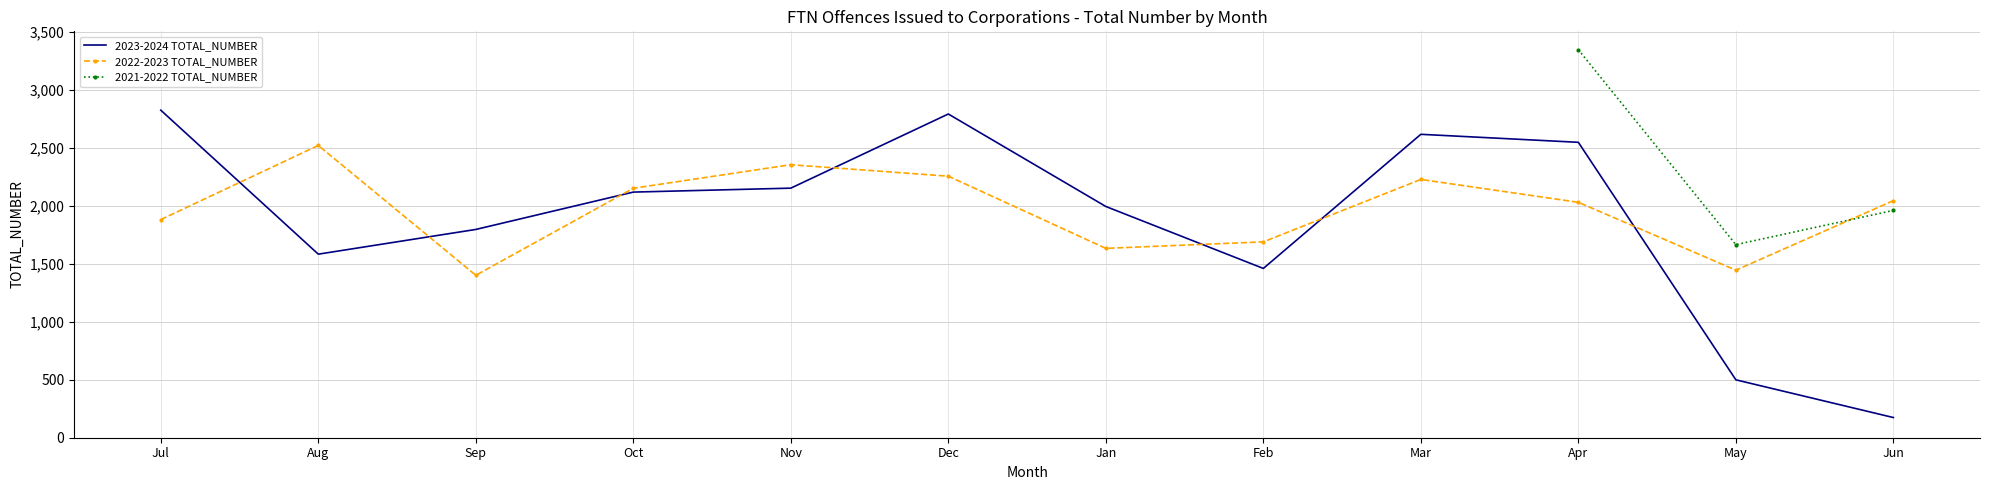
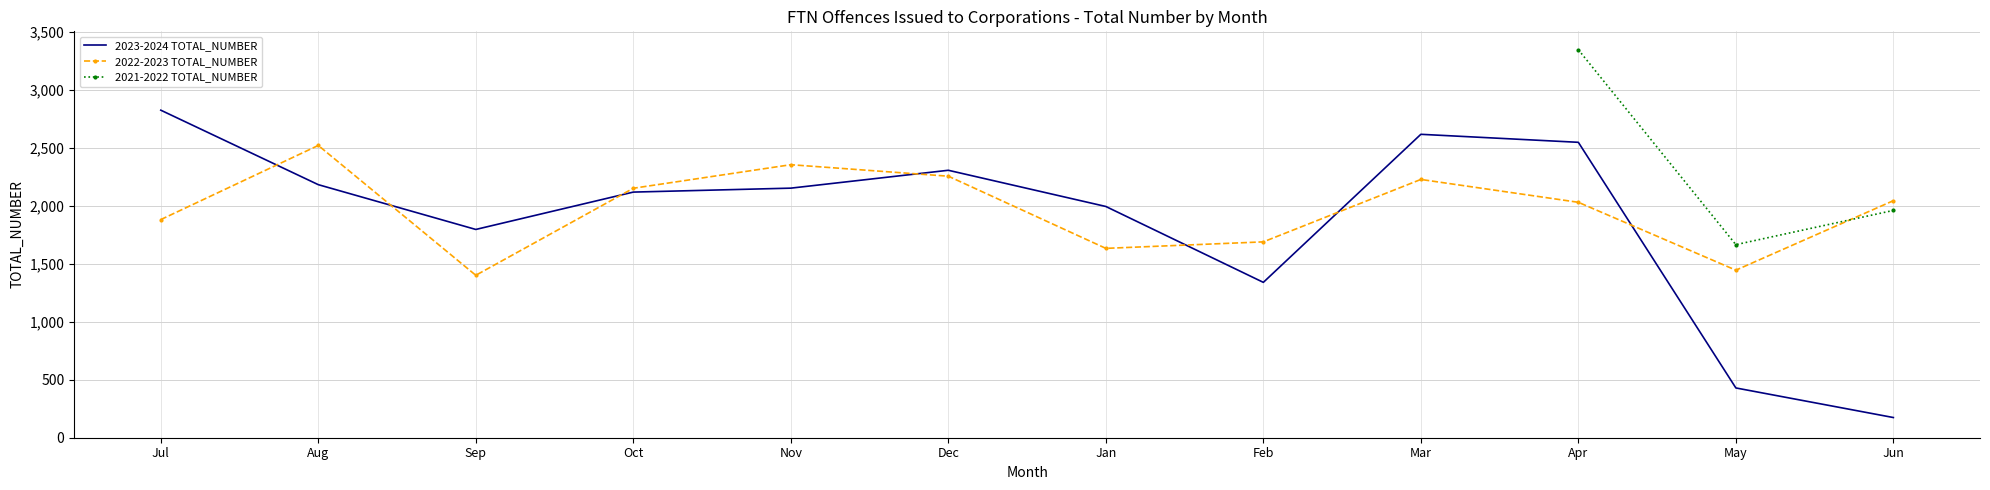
  {
    "2023-2024 TOTAL_NUMBER": {
      "Jul": "2,820",
-     "Aug": "1,580",
+     "Aug": "2,180",
      "Sep": "1,800",
      "Oct": "2,120",
      "Nov": "2,150",
-     "Dec": "2,790",
+     "Dec": "2,310",
      "Jan": "1,990",
-     "Feb": "1,460",
+     "Feb": "1,340",
      "Mar": "2,620",
      "Apr": "2,550",
-     "May": "500",
+     "May": "430",
      "Jun": "170"
    },
    "2022-2023 TOTAL_NUMBER": {
      "Jul": "1,880",
      "Aug": "2,520",
      "Sep": "1,400",
      "Oct": "2,150",
      "Nov": "2,350",
      "Dec": "2,250",
      "Jan": "1,630",
      "Feb": "1,690",
      "Mar": "2,230",
      "Apr": "2,030",
      "May": "1,440",
      "Jun": "2,040"
    },
    "2021-2022 TOTAL_NUMBER": {
      "Apr": "3,340",
      "May": "1,660",
      "Jun": "1,960"
    }
  }
